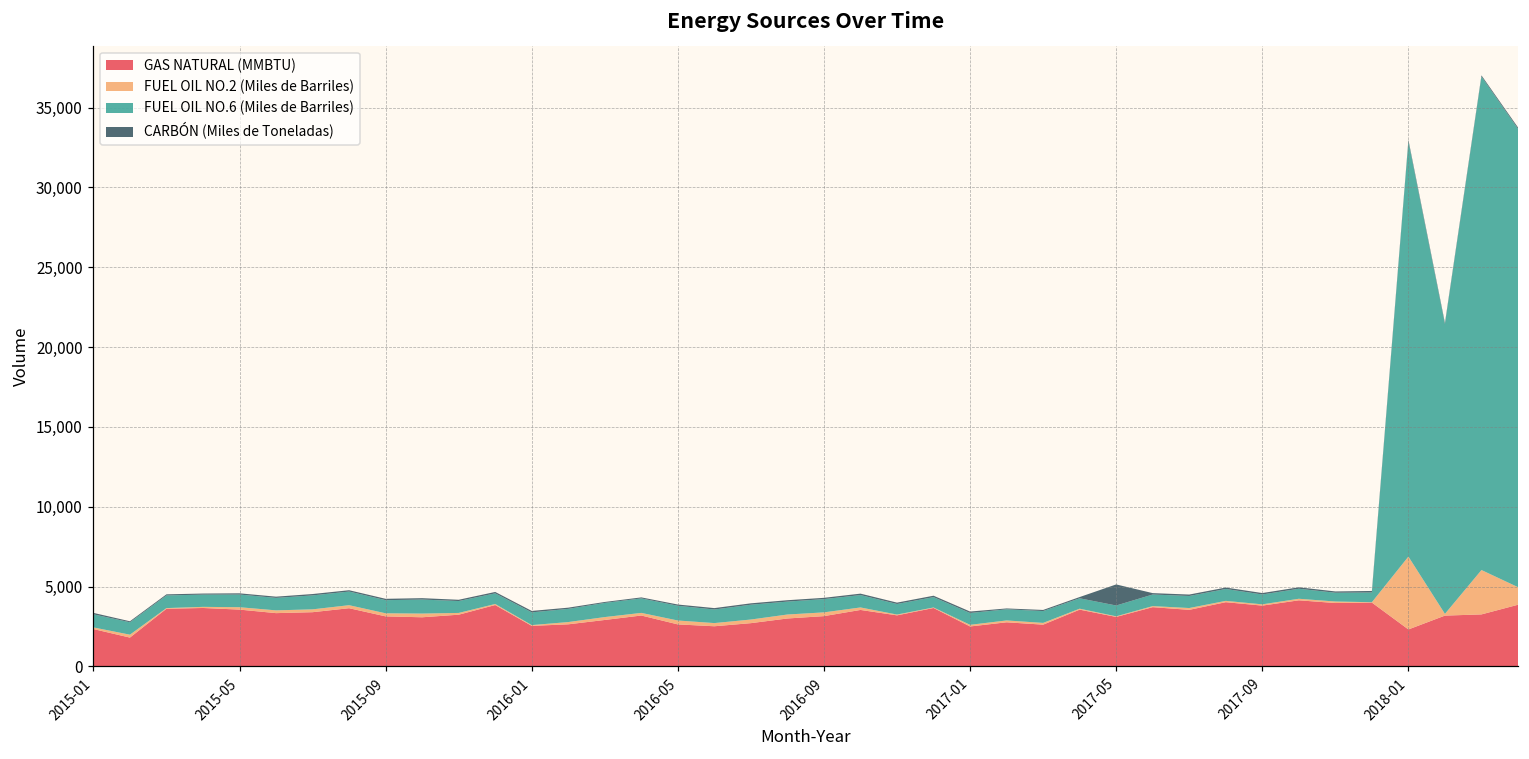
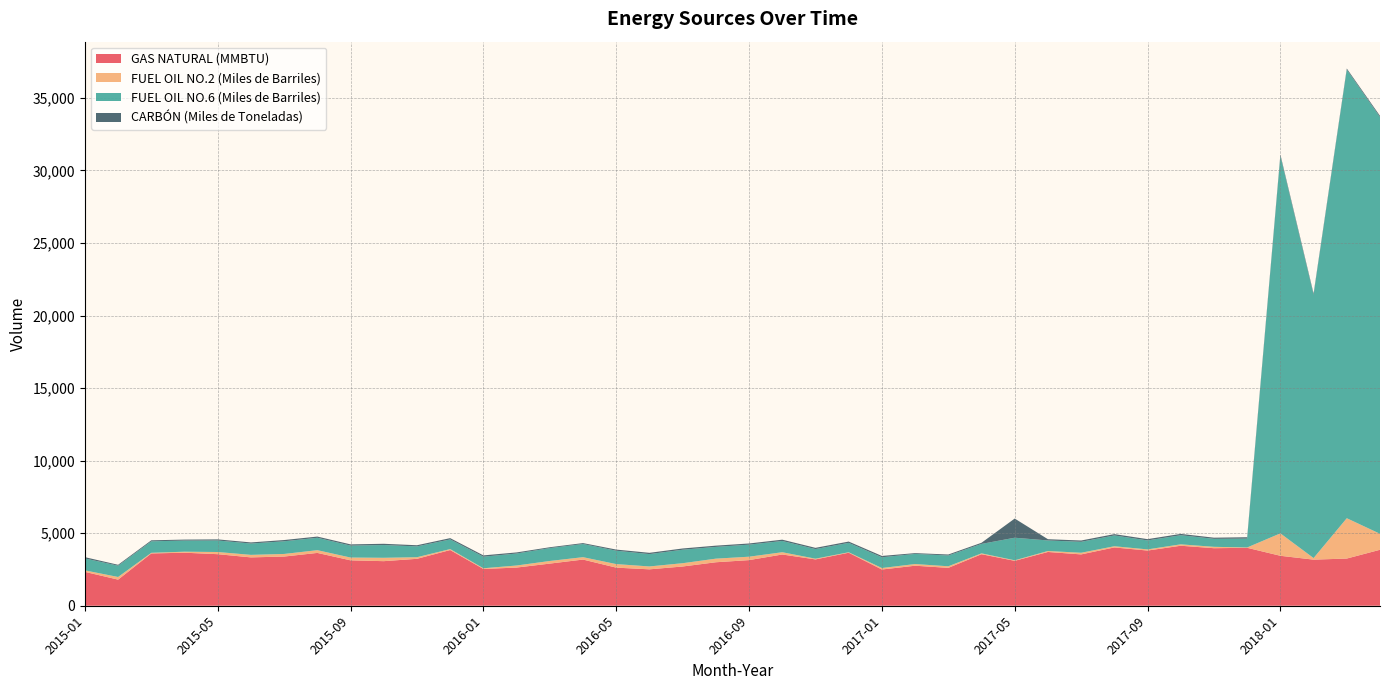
  {
    "GAS NATURAL (MMBTU)": {
      "2015-09": "3,100",
      "2016-05": "2,600",
      "2016-09": "3,100",
-     "2018-01": "2,300"
+     "2018-01": "3,400"
    },
    "FUEL OIL NO.2 (Miles de Barriles)": {
      "2015-09": "200",
      "2016-05": "200",
      "2016-09": "200",
-     "2018-01": "4,600"
+     "2018-01": "1,500"
    },
    "FUEL OIL NO.6 (Miles de Barriles)": {
-     "2017-05": "700"
+     "2017-05": "1,600"
    },
    "CARBÓN (Miles de Toneladas)": {
      "2017-05": "1,300"
    }
  }
